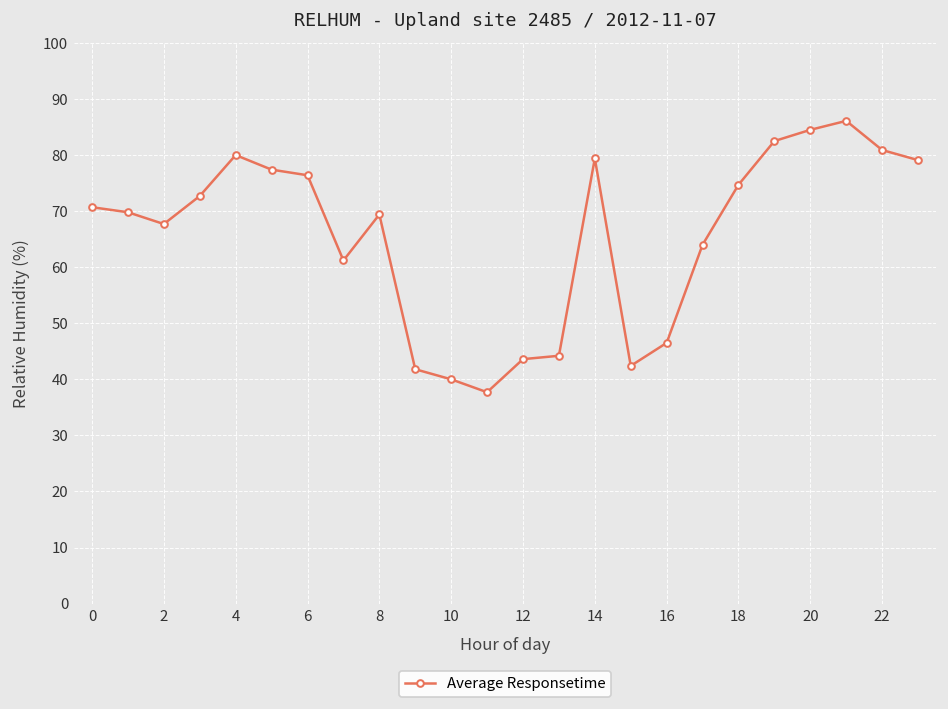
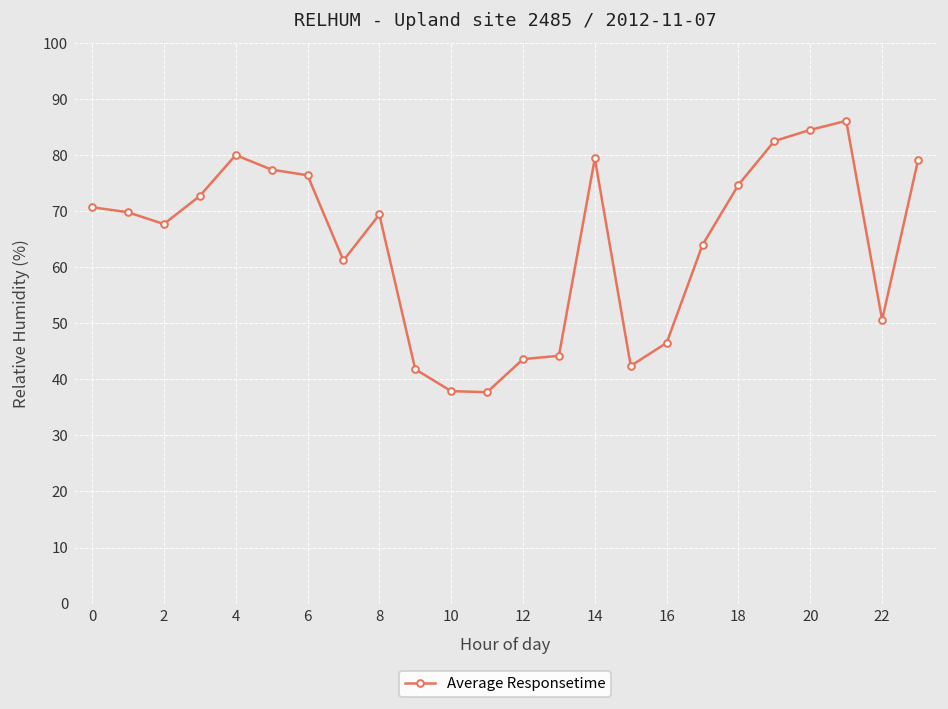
  {
    "0": 71,
    "2": 68,
    "4": 80,
    "6": 76,
    "8": 69,
-   "10": 40,
+   "10": 38,
    "12": 44,
    "14": 79,
    "16": 47,
    "18": 75,
    "20": 85,
-   "22": 81
+   "22": 51
  }
